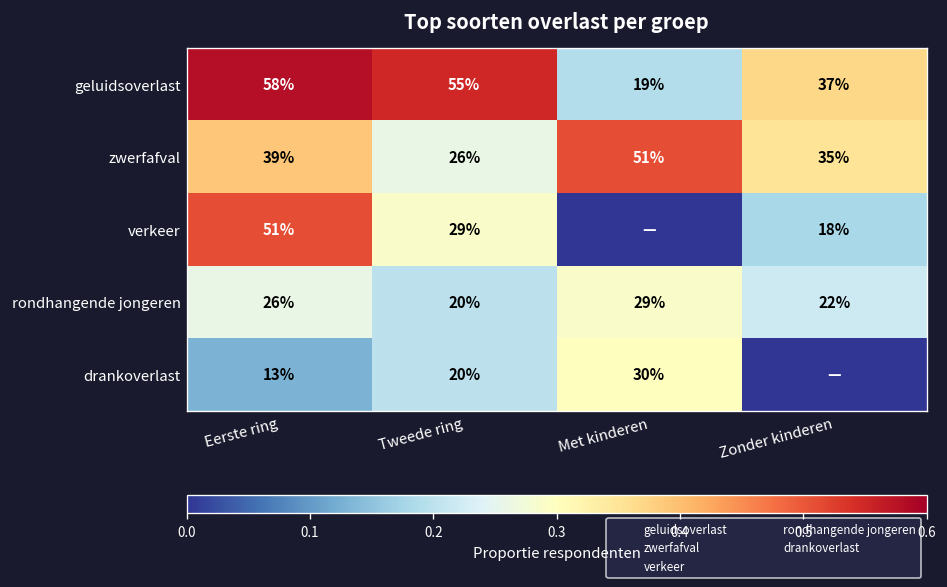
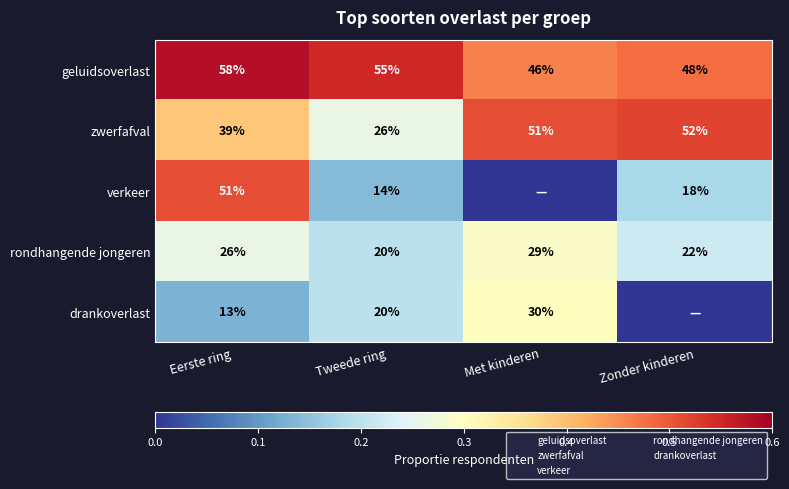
  {
    "geluidsoverlast": {
      "Eerste ring": "58%",
      "Tweede ring": "55%",
-     "Met kinderen": "19%",
-     "Zonder kinderen": "37%"
+     "Met kinderen": "46%",
+     "Zonder kinderen": "48%"
    },
    "zwerfafval": {
      "Eerste ring": "39%",
      "Tweede ring": "26%",
      "Met kinderen": "51%",
-     "Zonder kinderen": "35%"
+     "Zonder kinderen": "52%"
    },
    "verkeer": {
      "Eerste ring": "51%",
-     "Tweede ring": "29%",
+     "Tweede ring": "14%",
      "Zonder kinderen": "18%"
    },
    "rondhangende jongeren": {
      "Eerste ring": "26%",
      "Tweede ring": "20%",
      "Met kinderen": "29%",
      "Zonder kinderen": "22%"
    },
    "drankoverlast": {
      "Eerste ring": "13%",
      "Tweede ring": "20%",
      "Met kinderen": "30%"
    }
  }
